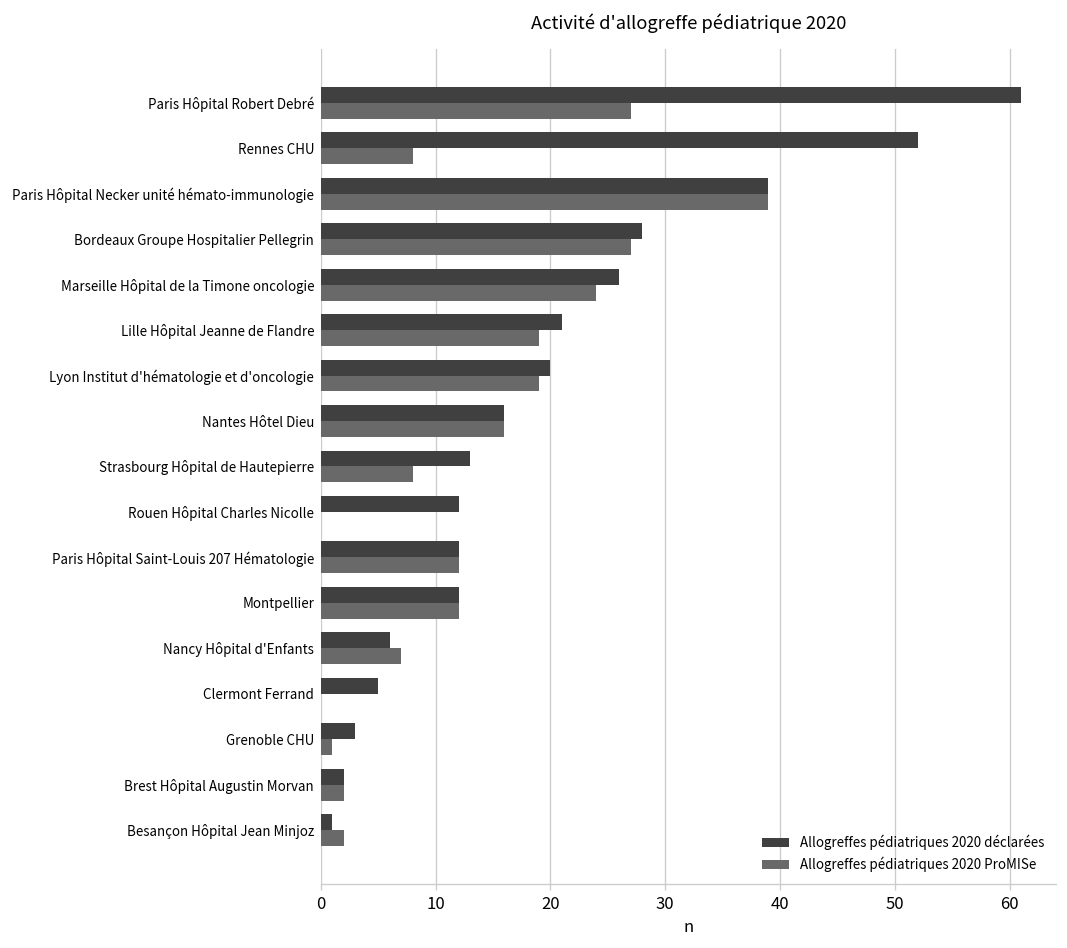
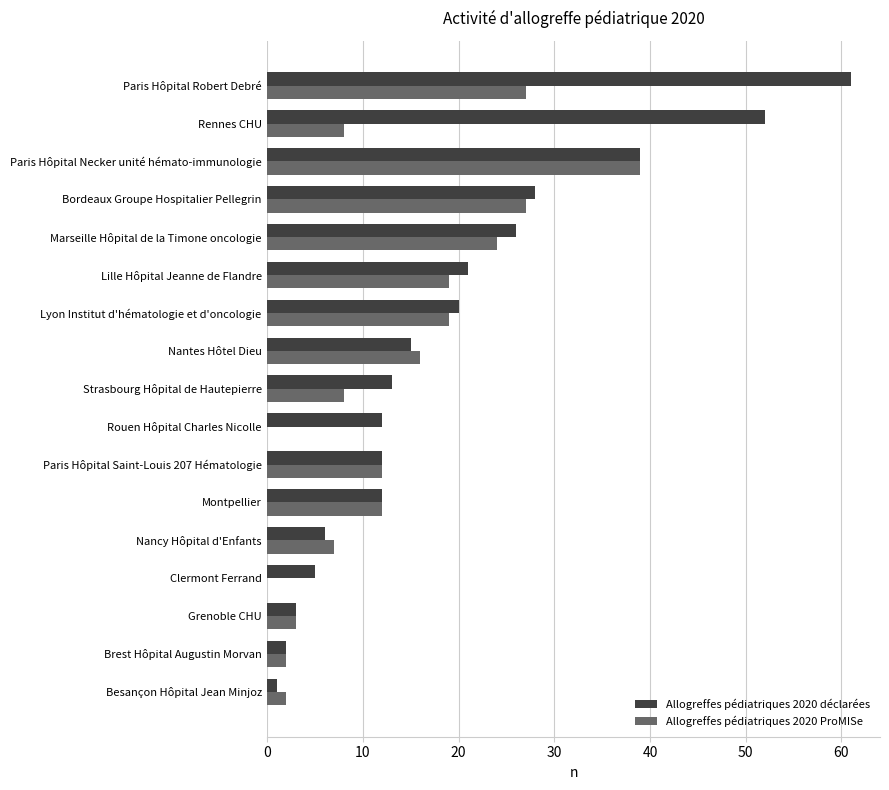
  {
    "Allogreffes pédiatriques 2020 déclarées": {
      "Paris Hôpital Robert Debré": 61,
      "Rennes CHU": 52,
      "Paris Hôpital Necker unité hémato-immunologie": 39,
      "Bordeaux Groupe Hospitalier Pellegrin": 28,
      "Marseille Hôpital de la Timone oncologie": 26,
      "Lille Hôpital Jeanne de Flandre": 21,
      "Lyon Institut d'hématologie et d'oncologie": 20,
-     "Nantes Hôtel Dieu": 16,
+     "Nantes Hôtel Dieu": 15,
      "Strasbourg Hôpital de Hautepierre": 13,
      "Rouen Hôpital Charles Nicolle": 12,
      "Paris Hôpital Saint-Louis 207 Hématologie": 12,
      "Montpellier": 12,
      "Nancy Hôpital d'Enfants": 6,
      "Clermont Ferrand": 5,
      "Grenoble CHU": 3,
      "Brest Hôpital Augustin Morvan": 2,
      "Besançon Hôpital Jean Minjoz": 1
    },
    "Allogreffes pédiatriques 2020 ProMISe": {
      "Paris Hôpital Robert Debré": 27,
      "Rennes CHU": 8,
      "Paris Hôpital Necker unité hémato-immunologie": 39,
      "Bordeaux Groupe Hospitalier Pellegrin": 27,
      "Marseille Hôpital de la Timone oncologie": 24,
      "Lille Hôpital Jeanne de Flandre": 19,
      "Lyon Institut d'hématologie et d'oncologie": 19,
      "Nantes Hôtel Dieu": 16,
      "Strasbourg Hôpital de Hautepierre": 8,
      "Rouen Hôpital Charles Nicolle": 0,
      "Paris Hôpital Saint-Louis 207 Hématologie": 12,
      "Montpellier": 12,
      "Nancy Hôpital d'Enfants": 7,
      "Clermont Ferrand": 0,
-     "Grenoble CHU": 1,
+     "Grenoble CHU": 3,
      "Brest Hôpital Augustin Morvan": 2,
      "Besançon Hôpital Jean Minjoz": 2
    }
  }
